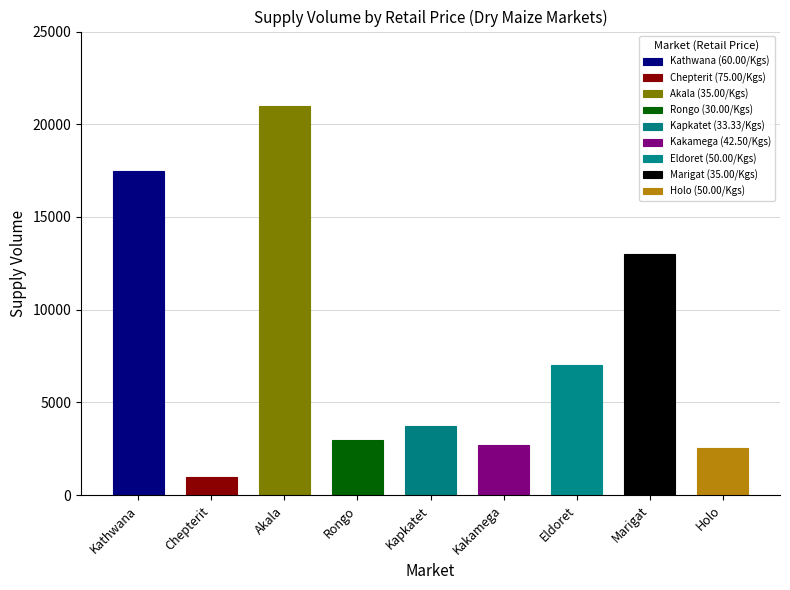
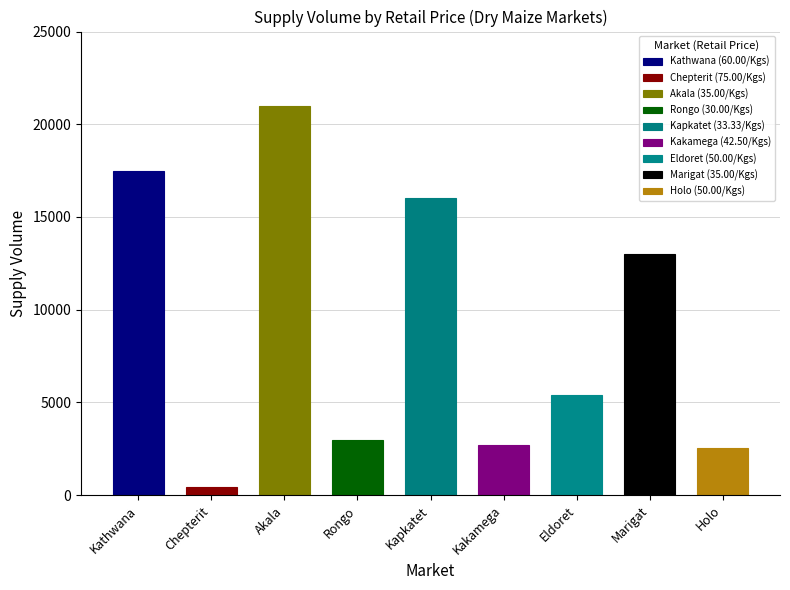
  {
    "Kathwana": 17500,
-   "Chepterit": 1000,
+   "Chepterit": 400,
    "Akala": 21000,
    "Rongo": 3000,
-   "Kapkatet": 3700,
+   "Kapkatet": 16000,
    "Kakamega": 2700,
-   "Eldoret": 7000,
+   "Eldoret": 5400,
    "Marigat": 13000,
    "Holo": 2500
  }
